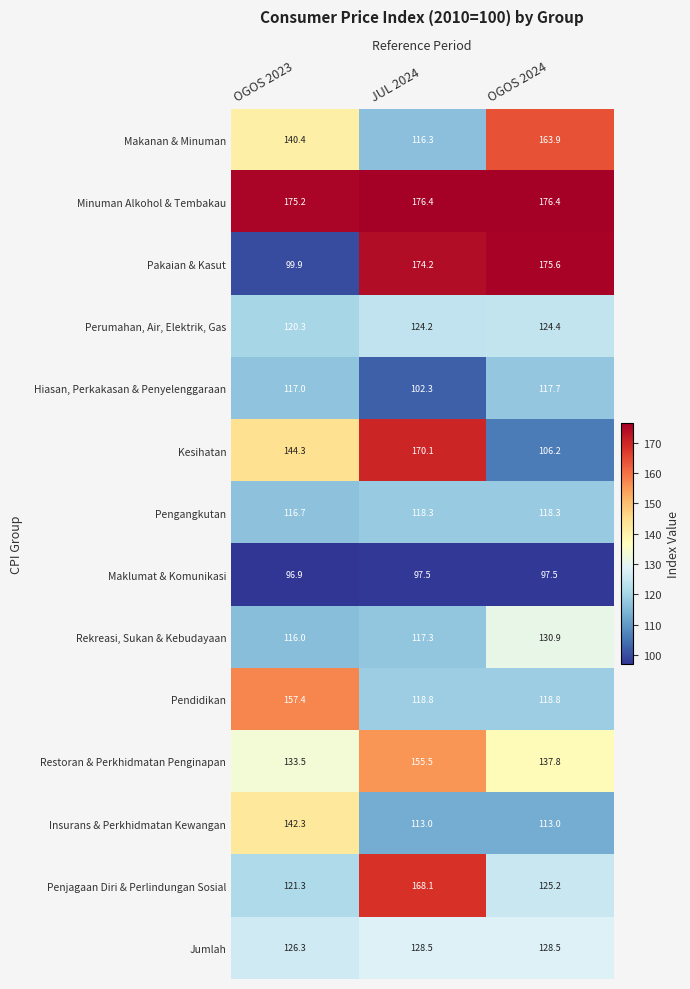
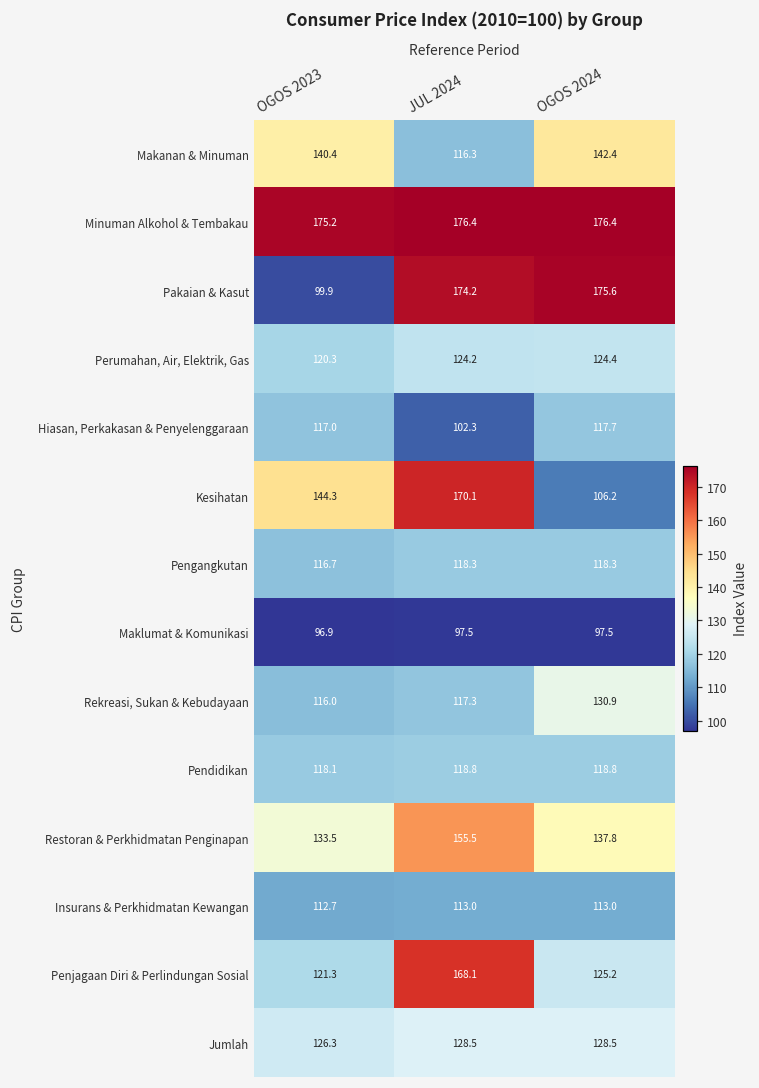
  {
    "Makanan & Minuman": {
      "OGOS 2023": 140.4,
      "JUL 2024": 116.3,
-     "OGOS 2024": 163.9
+     "OGOS 2024": 142.4
    },
    "Minuman Alkohol & Tembakau": {
      "OGOS 2023": 175.2,
      "JUL 2024": 176.4,
      "OGOS 2024": 176.4
    },
    "Pakaian & Kasut": {
      "OGOS 2023": 99.9,
      "JUL 2024": 174.2,
      "OGOS 2024": 175.6
    },
    "Perumahan, Air, Elektrik, Gas": {
      "OGOS 2023": 120.3,
      "JUL 2024": 124.2,
      "OGOS 2024": 124.4
    },
    "Hiasan, Perkakasan & Penyelenggaraan": {
      "OGOS 2023": 117.0,
      "JUL 2024": 102.3,
      "OGOS 2024": 117.7
    },
    "Kesihatan": {
      "OGOS 2023": 144.3,
      "JUL 2024": 170.1,
      "OGOS 2024": 106.2
    },
    "Pengangkutan": {
      "OGOS 2023": 116.7,
      "JUL 2024": 118.3,
      "OGOS 2024": 118.3
    },
    "Maklumat & Komunikasi": {
      "OGOS 2023": 96.9,
      "JUL 2024": 97.5,
      "OGOS 2024": 97.5
    },
    "Rekreasi, Sukan & Kebudayaan": {
      "OGOS 2023": 116.0,
      "JUL 2024": 117.3,
      "OGOS 2024": 130.9
    },
    "Pendidikan": {
-     "OGOS 2023": 157.4,
+     "OGOS 2023": 118.1,
      "JUL 2024": 118.8,
      "OGOS 2024": 118.8
    },
    "Restoran & Perkhidmatan Penginapan": {
      "OGOS 2023": 133.5,
      "JUL 2024": 155.5,
      "OGOS 2024": 137.8
    },
    "Insurans & Perkhidmatan Kewangan": {
-     "OGOS 2023": 142.3,
+     "OGOS 2023": 112.7,
      "JUL 2024": 113.0,
      "OGOS 2024": 113.0
    },
    "Penjagaan Diri & Perlindungan Sosial": {
      "OGOS 2023": 121.3,
      "JUL 2024": 168.1,
      "OGOS 2024": 125.2
    },
    "Jumlah": {
      "OGOS 2023": 126.3,
      "JUL 2024": 128.5,
      "OGOS 2024": 128.5
    }
  }
